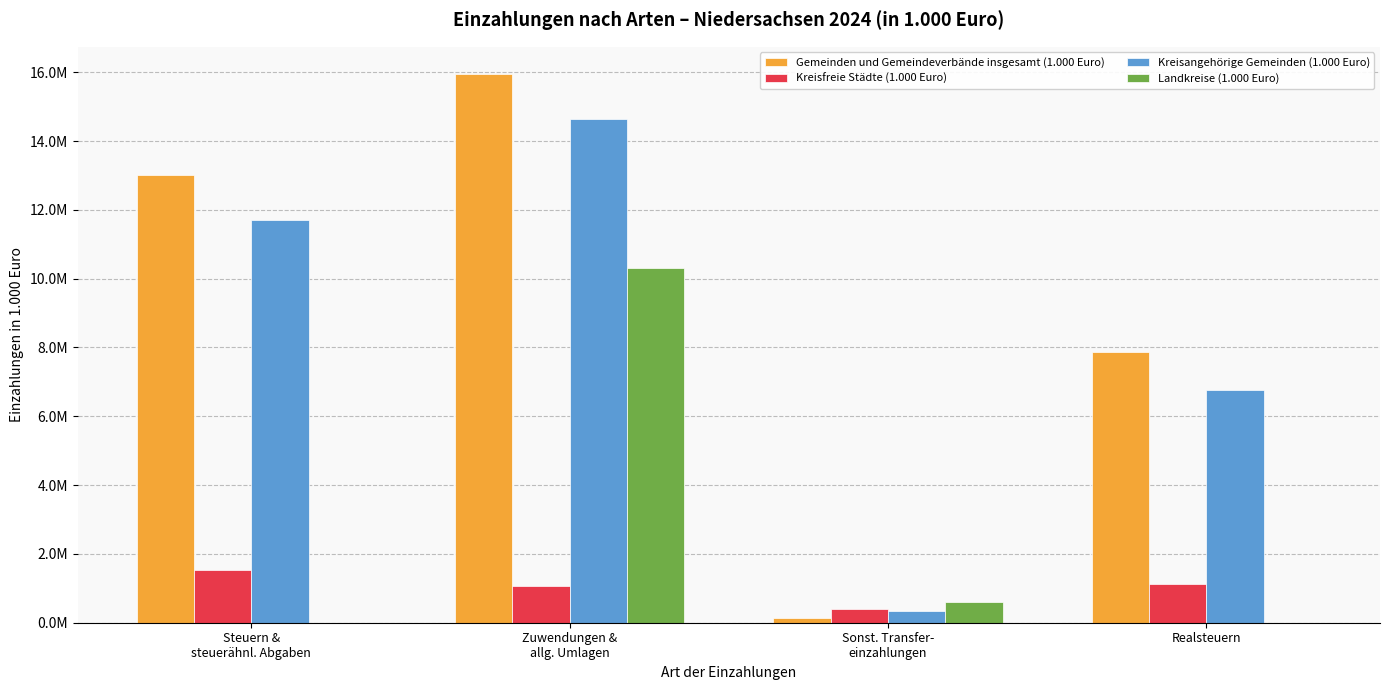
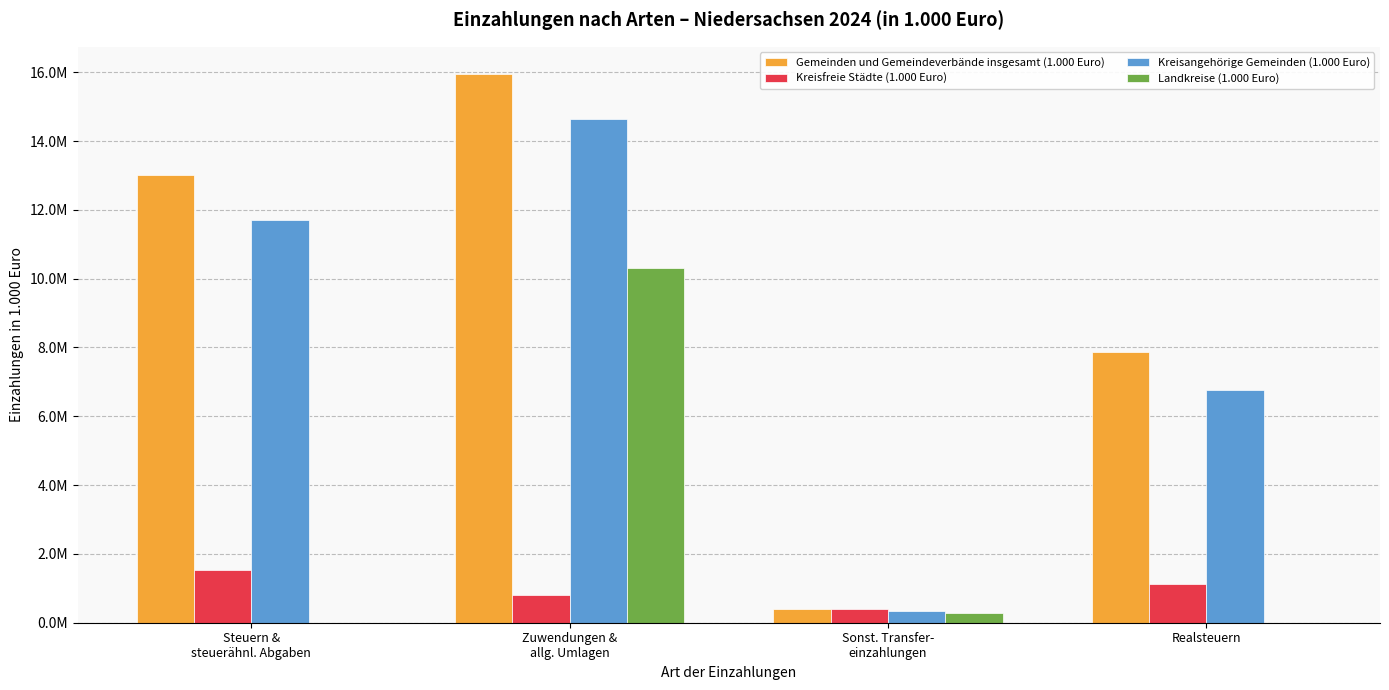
  {
    "Gemeinden und Gemeindeverbände insgesamt (1.000 Euro)": {
      "Steuern & steuerähnl. Abgaben": 13000000,
      "Zuwendungen & allg. Umlagen": 15900000,
-     "Sonst. Transfer- einzahlungen": 100000,
+     "Sonst. Transfer- einzahlungen": 400000,
      "Realsteuern": 7900000
    },
    "Kreisfreie Städte (1.000 Euro)": {
      "Steuern & steuerähnl. Abgaben": 1500000,
-     "Zuwendungen & allg. Umlagen": 1100000,
+     "Zuwendungen & allg. Umlagen": 800000,
      "Sonst. Transfer- einzahlungen": 400000,
      "Realsteuern": 1100000
    },
    "Kreisangehörige Gemeinden (1.000 Euro)": {
      "Steuern & steuerähnl. Abgaben": 11700000,
      "Zuwendungen & allg. Umlagen": 14600000,
      "Sonst. Transfer- einzahlungen": 300000,
      "Realsteuern": 6800000
    },
    "Landkreise (1.000 Euro)": {
      "Zuwendungen & allg. Umlagen": 10300000,
-     "Sonst. Transfer- einzahlungen": 600000,
+     "Sonst. Transfer- einzahlungen": 300000,
      "Realsteuern": 0
    }
  }
